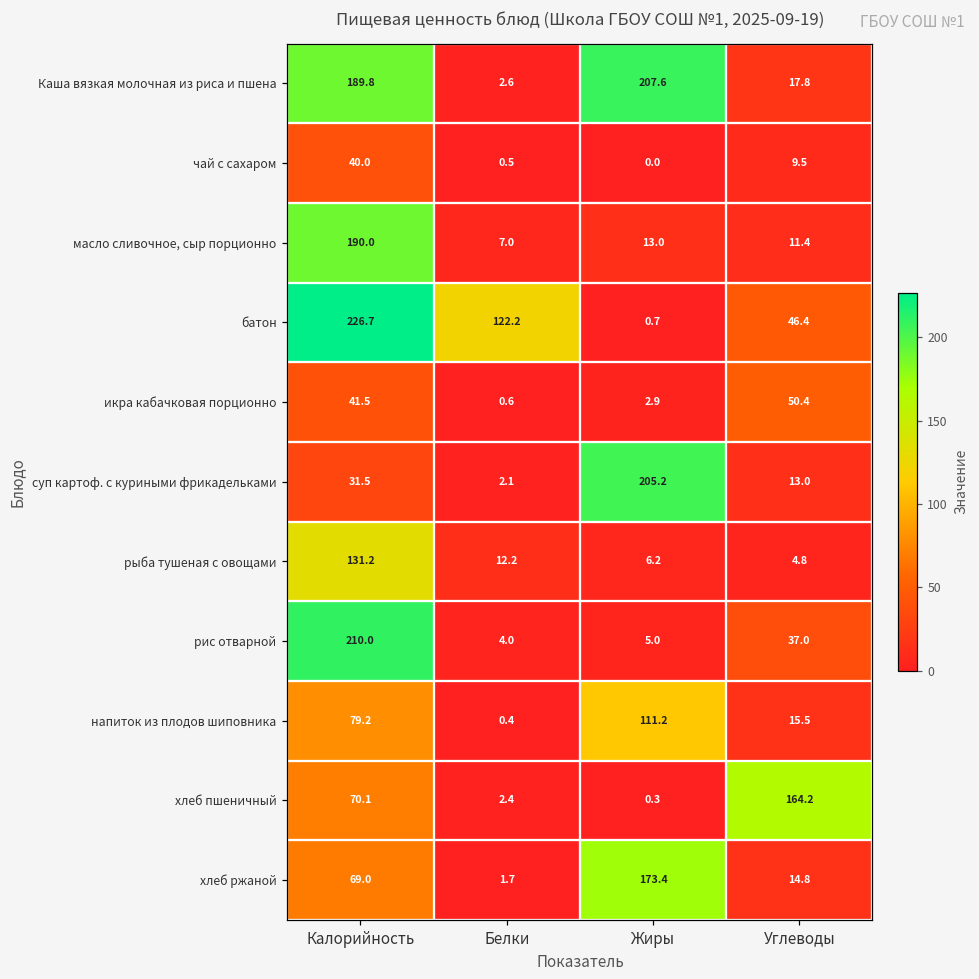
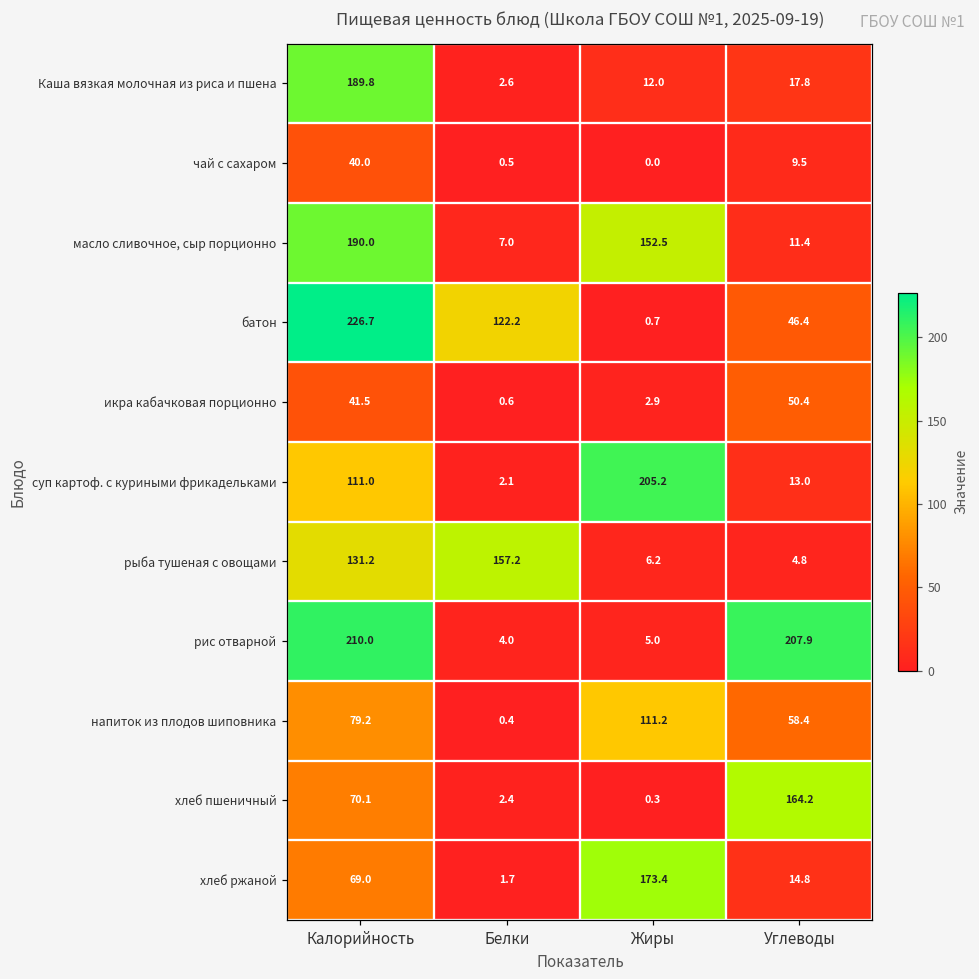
  {
    "Каша вязкая молочная из риса и пшена": {
      "Калорийность": 189.8,
      "Белки": 2.6,
-     "Жиры": 207.6,
+     "Жиры": 12.0,
      "Углеводы": 17.8
    },
    "чай с сахаром": {
      "Калорийность": 40.0,
      "Белки": 0.5,
      "Жиры": 0.0,
      "Углеводы": 9.5
    },
    "масло сливочное, сыр порционно": {
      "Калорийность": 190.0,
      "Белки": 7.0,
-     "Жиры": 13.0,
+     "Жиры": 152.5,
      "Углеводы": 11.4
    },
    "батон": {
      "Калорийность": 226.7,
      "Белки": 122.2,
      "Жиры": 0.7,
      "Углеводы": 46.4
    },
    "икра кабачковая порционно": {
      "Калорийность": 41.5,
      "Белки": 0.6,
      "Жиры": 2.9,
      "Углеводы": 50.4
    },
    "суп картоф. с куриными фрикадельками": {
-     "Калорийность": 31.5,
+     "Калорийность": 111.0,
      "Белки": 2.1,
      "Жиры": 205.2,
      "Углеводы": 13.0
    },
    "рыба тушеная с овощами": {
      "Калорийность": 131.2,
-     "Белки": 12.2,
+     "Белки": 157.2,
      "Жиры": 6.2,
      "Углеводы": 4.8
    },
    "рис отварной": {
      "Калорийность": 210.0,
      "Белки": 4.0,
      "Жиры": 5.0,
-     "Углеводы": 37.0
+     "Углеводы": 207.9
    },
    "напиток из плодов шиповника": {
      "Калорийность": 79.2,
      "Белки": 0.4,
      "Жиры": 111.2,
-     "Углеводы": 15.5
+     "Углеводы": 58.4
    },
    "хлеб пшеничный": {
      "Калорийность": 70.1,
      "Белки": 2.4,
      "Жиры": 0.3,
      "Углеводы": 164.2
    },
    "хлеб ржаной": {
      "Калорийность": 69.0,
      "Белки": 1.7,
      "Жиры": 173.4,
      "Углеводы": 14.8
    }
  }
